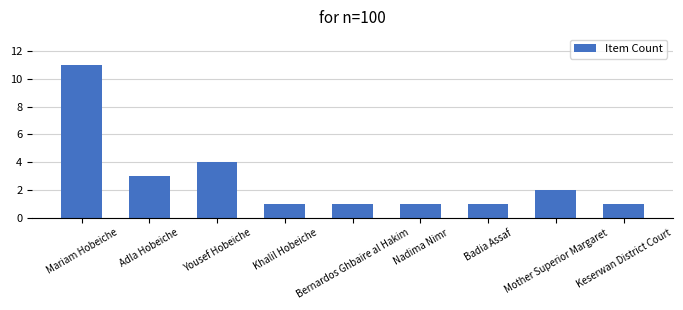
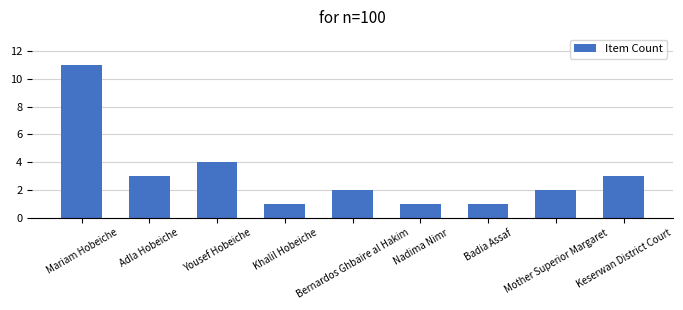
  {
    "Mariam Hobeiche": 11,
    "Adla Hobeiche": 3,
    "Yousef Hobeiche": 4,
    "Khalil Hobeiche": 1,
-   "Bernardos Ghbaire al Hakim": 1,
+   "Bernardos Ghbaire al Hakim": 2,
    "Nadima Nimr": 1,
    "Badia Assaf": 1,
    "Mother Superior Margaret": 2,
-   "Keserwan District Court": 1
+   "Keserwan District Court": 3
  }
